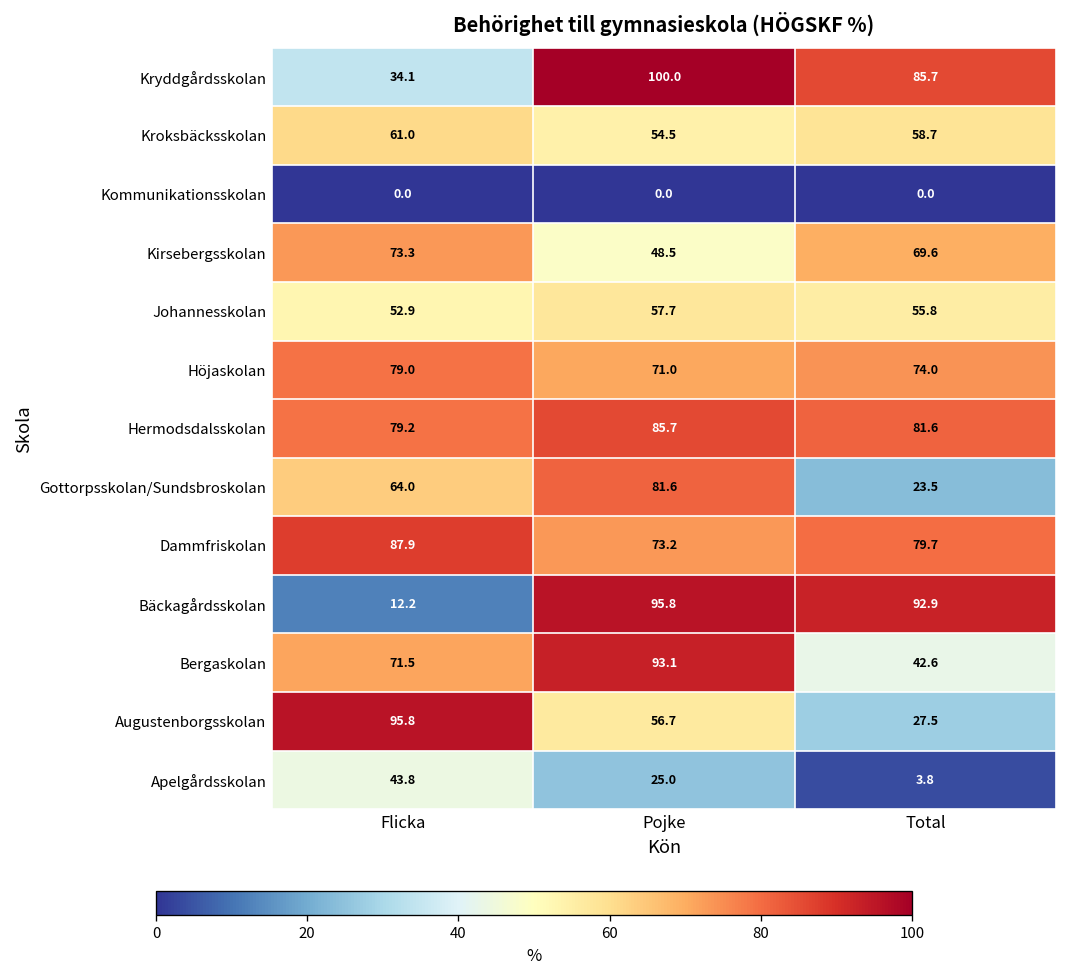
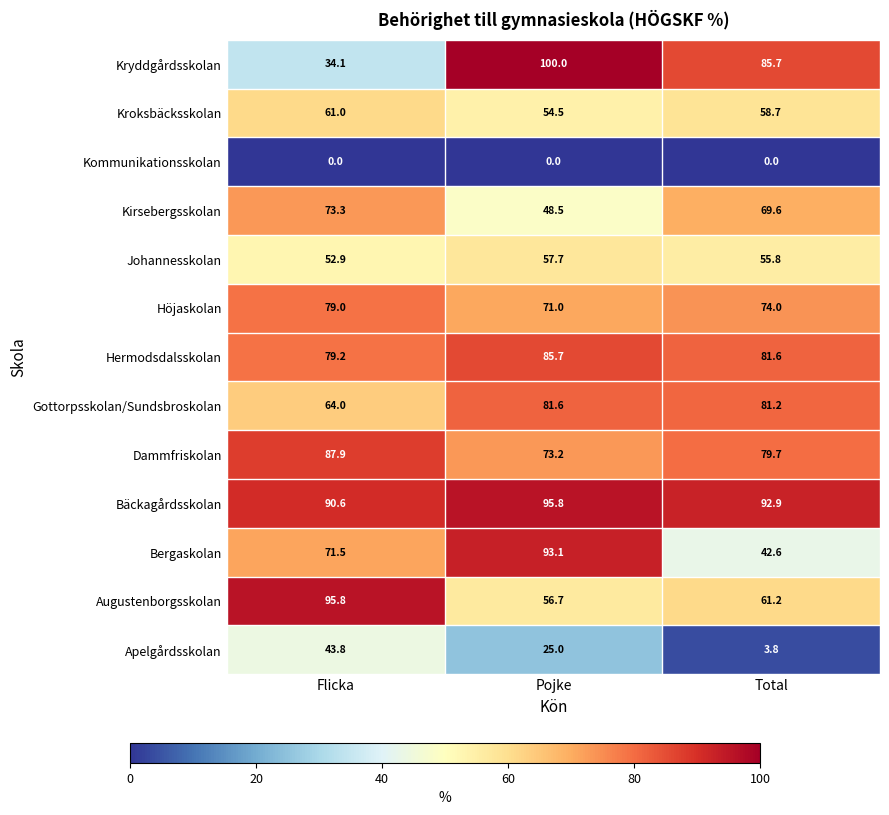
  {
    "Kryddgårdsskolan": {
      "Flicka": 34.1,
      "Pojke": 100.0,
      "Total": 85.7
    },
    "Kroksbäcksskolan": {
      "Flicka": 61.0,
      "Pojke": 54.5,
      "Total": 58.7
    },
    "Kommunikationsskolan": {
      "Flicka": 0.0,
      "Pojke": 0.0,
      "Total": 0.0
    },
    "Kirsebergsskolan": {
      "Flicka": 73.3,
      "Pojke": 48.5,
      "Total": 69.6
    },
    "Johannesskolan": {
      "Flicka": 52.9,
      "Pojke": 57.7,
      "Total": 55.8
    },
    "Höjaskolan": {
      "Flicka": 79.0,
      "Pojke": 71.0,
      "Total": 74.0
    },
    "Hermodsdalsskolan": {
      "Flicka": 79.2,
      "Pojke": 85.7,
      "Total": 81.6
    },
    "Gottorpsskolan/Sundsbroskolan": {
      "Flicka": 64.0,
      "Pojke": 81.6,
-     "Total": 23.5
+     "Total": 81.2
    },
    "Dammfriskolan": {
      "Flicka": 87.9,
      "Pojke": 73.2,
      "Total": 79.7
    },
    "Bäckagårdsskolan": {
-     "Flicka": 12.2,
+     "Flicka": 90.6,
      "Pojke": 95.8,
      "Total": 92.9
    },
    "Bergaskolan": {
      "Flicka": 71.5,
      "Pojke": 93.1,
      "Total": 42.6
    },
    "Augustenborgsskolan": {
      "Flicka": 95.8,
      "Pojke": 56.7,
-     "Total": 27.5
+     "Total": 61.2
    },
    "Apelgårdsskolan": {
      "Flicka": 43.8,
      "Pojke": 25.0,
      "Total": 3.8
    }
  }
